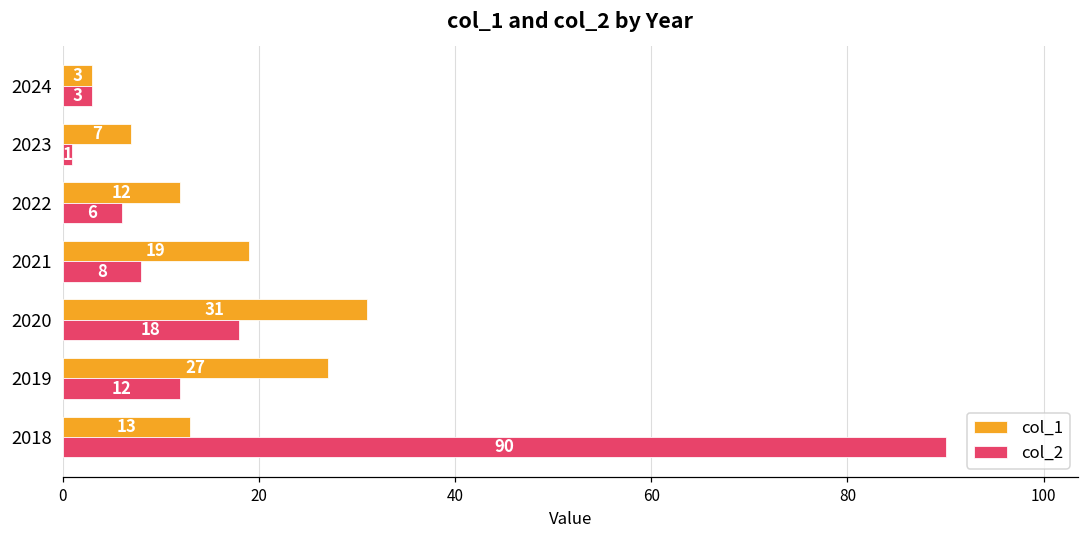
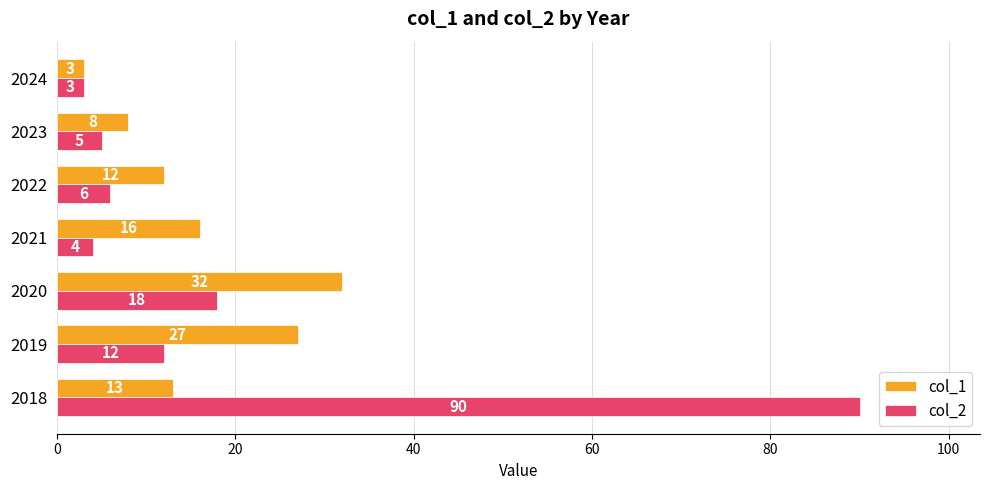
  {
    "col_1": {
      "2024": 3,
-     "2023": 7,
+     "2023": 8,
      "2022": 12,
-     "2021": 19,
-     "2020": 31,
+     "2021": 16,
+     "2020": 32,
      "2019": 27,
      "2018": 13
    },
    "col_2": {
      "2024": 3,
-     "2023": 1,
+     "2023": 5,
      "2022": 6,
-     "2021": 8,
+     "2021": 4,
      "2020": 18,
      "2019": 12,
      "2018": 90
    }
  }
